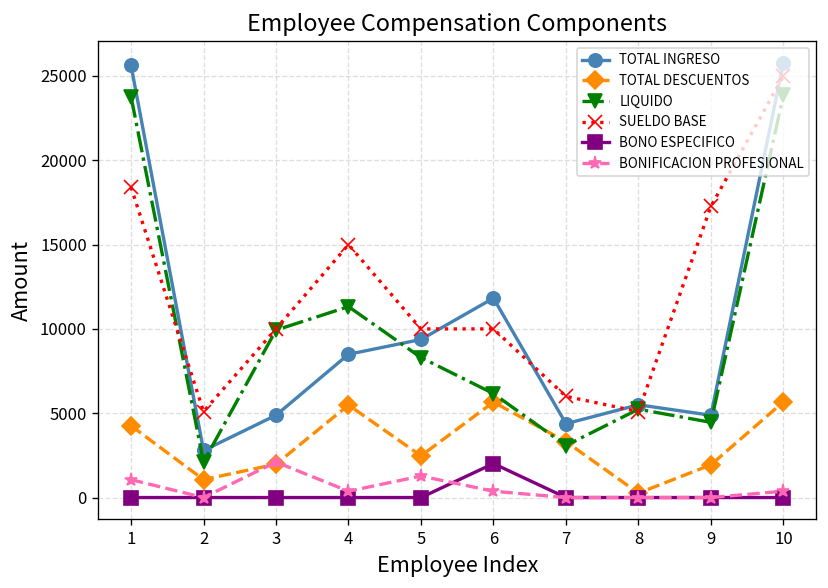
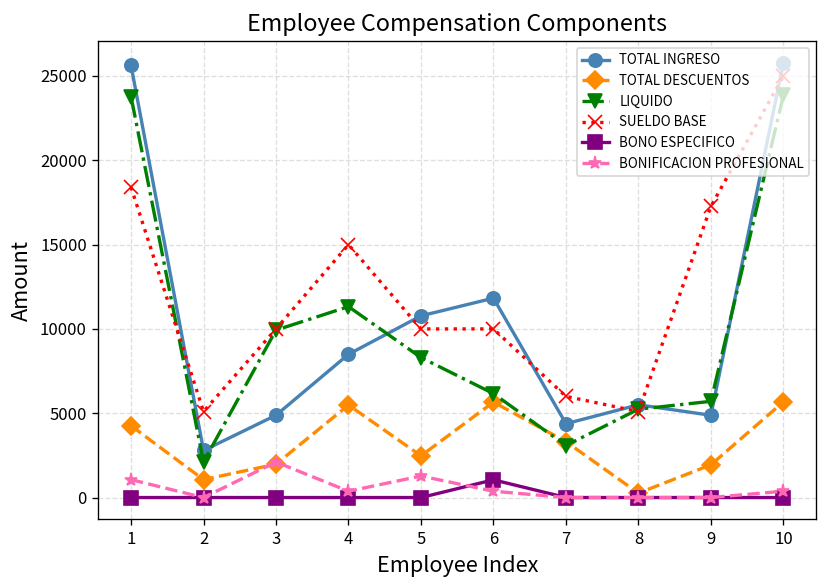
  {
    "TOTAL INGRESO": {
      "1": 25600,
      "2": 2800,
      "3": 4900,
      "4": 8500,
-     "5": 9400,
+     "5": 10800,
      "6": 11800,
      "7": 4400,
      "8": 5500,
      "9": 4900
    },
    "TOTAL DESCUENTOS": {
      "1": 4300,
      "2": 1100,
      "4": 5500,
      "5": 2500,
      "6": 5700,
      "7": 3300,
      "8": 300,
      "9": 1900,
      "10": 5700
    },
    "LIQUIDO": {
      "1": 23800,
      "2": 2100,
      "4": 11300,
      "5": 8300,
      "6": 6200,
      "7": 3100,
-     "9": 4500
+     "9": 5700
    },
    "SUELDO BASE": {
      "1": 18400,
      "2": 5100,
      "4": 15000,
      "5": 10000,
      "6": 10000,
      "7": 6000,
      "9": 17300
    },
    "BONO ESPECIFICO": {
      "1": 0,
      "3": 0,
      "4": 0,
      "5": 0,
-     "6": 2000,
+     "6": 1100,
      "10": 0
    },
    "BONIFICACION PROFESIONAL": {
      "1": 1100,
      "4": 400,
      "5": 1300,
      "6": 400,
      "10": 400
    }
  }
